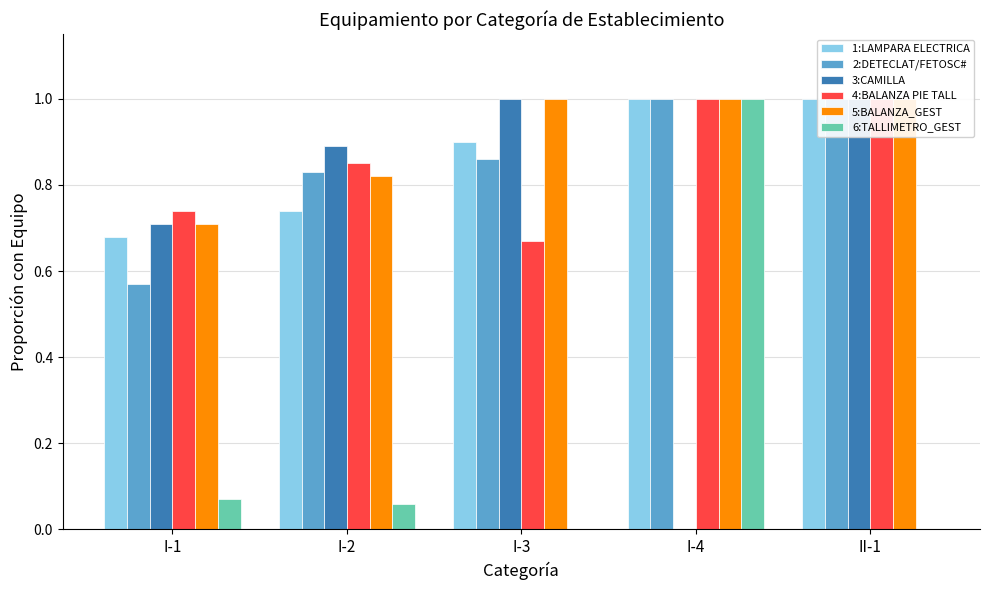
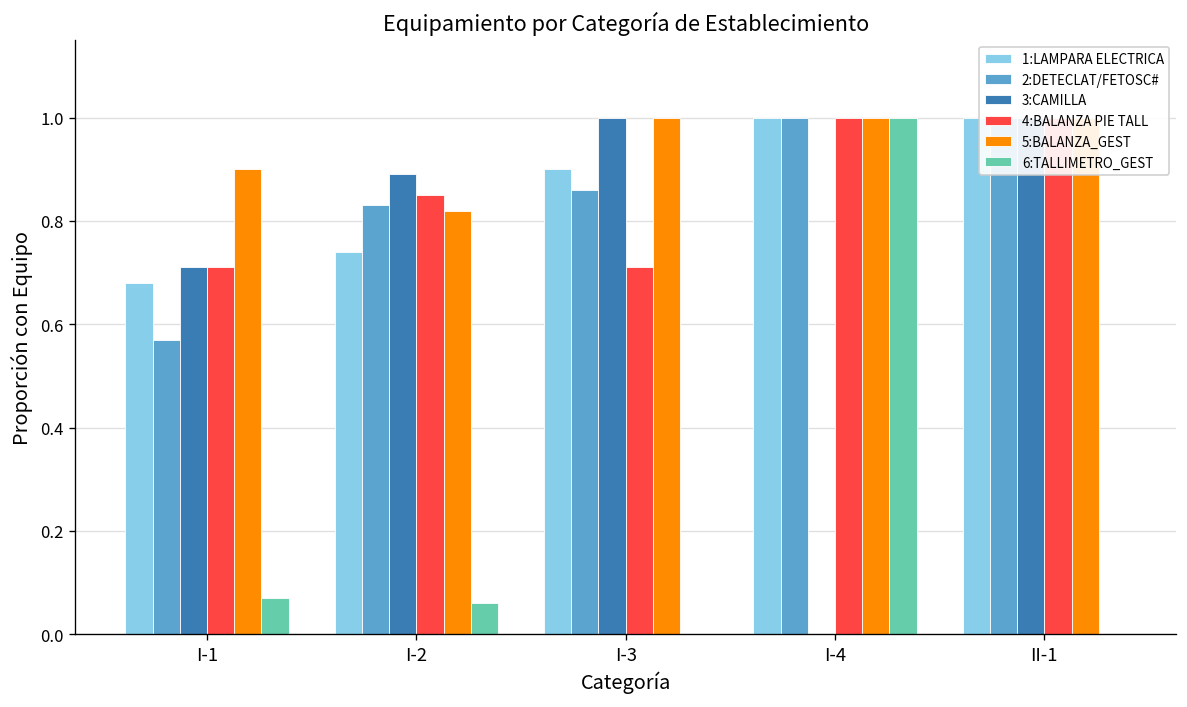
  {
    "1:LAMPARA ELECTRICA": {
      "I-1": 0.68,
      "I-2": 0.74,
      "I-3": 0.90,
      "I-4": 1.00,
      "II-1": 1.00
    },
    "4:BALANZA PIE TALL": {
-     "I-1": 0.74,
+     "I-1": 0.71,
      "I-2": 0.85,
-     "I-3": 0.67,
+     "I-3": 0.71,
      "I-4": 1.00
    },
    "5:BALANZA_GEST": {
-     "I-1": 0.71,
+     "I-1": 0.90,
      "I-2": 0.82,
      "I-3": 1.00,
      "I-4": 1.00
    }
  }
